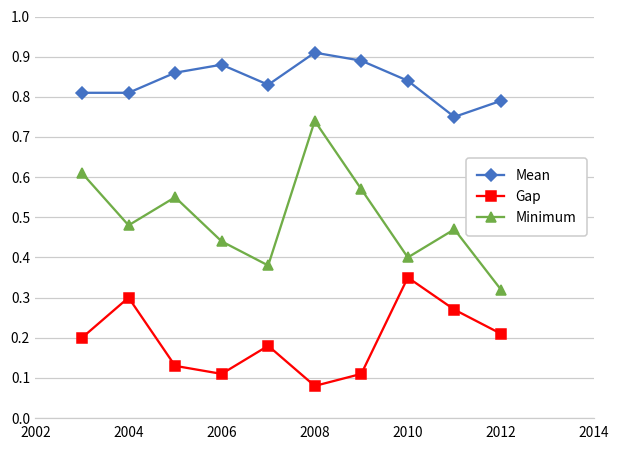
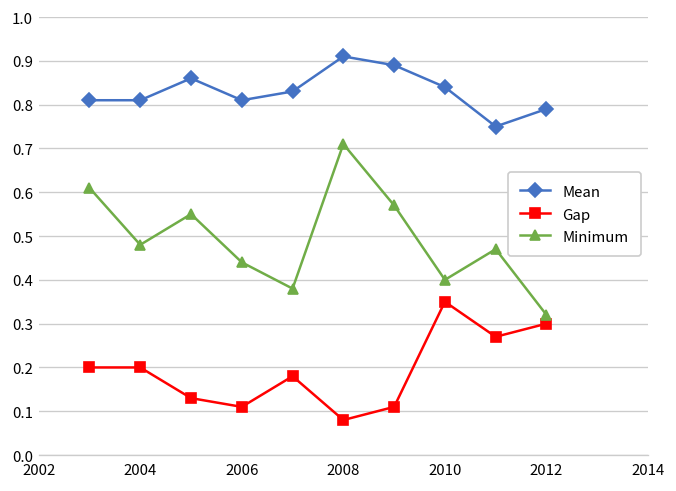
  {
    "Mean": {
      "2004": 0.81,
-     "2006": 0.88,
+     "2006": 0.81,
      "2008": 0.91,
      "2010": 0.84,
      "2012": 0.79
    },
    "Gap": {
-     "2004": 0.3,
+     "2004": 0.2,
      "2006": 0.11,
      "2008": 0.08,
      "2010": 0.35,
-     "2012": 0.21
+     "2012": 0.30
    },
    "Minimum": {
      "2004": 0.48,
      "2006": 0.44,
-     "2008": 0.74,
+     "2008": 0.71,
      "2010": 0.40,
      "2012": 0.32
    }
  }
